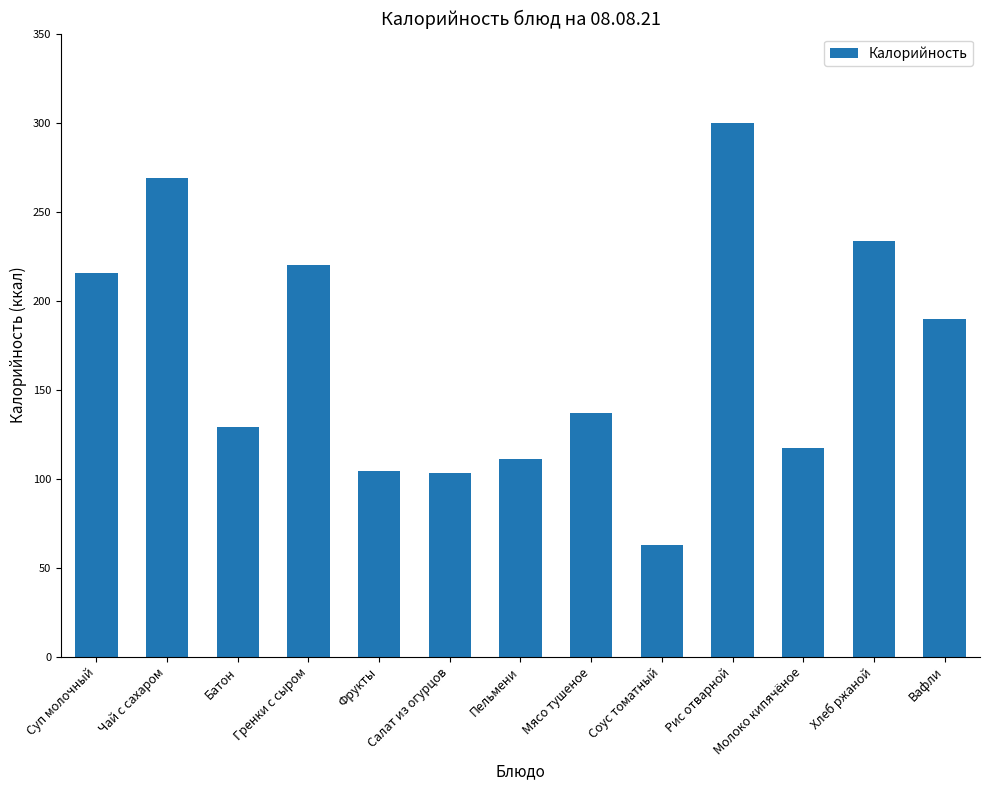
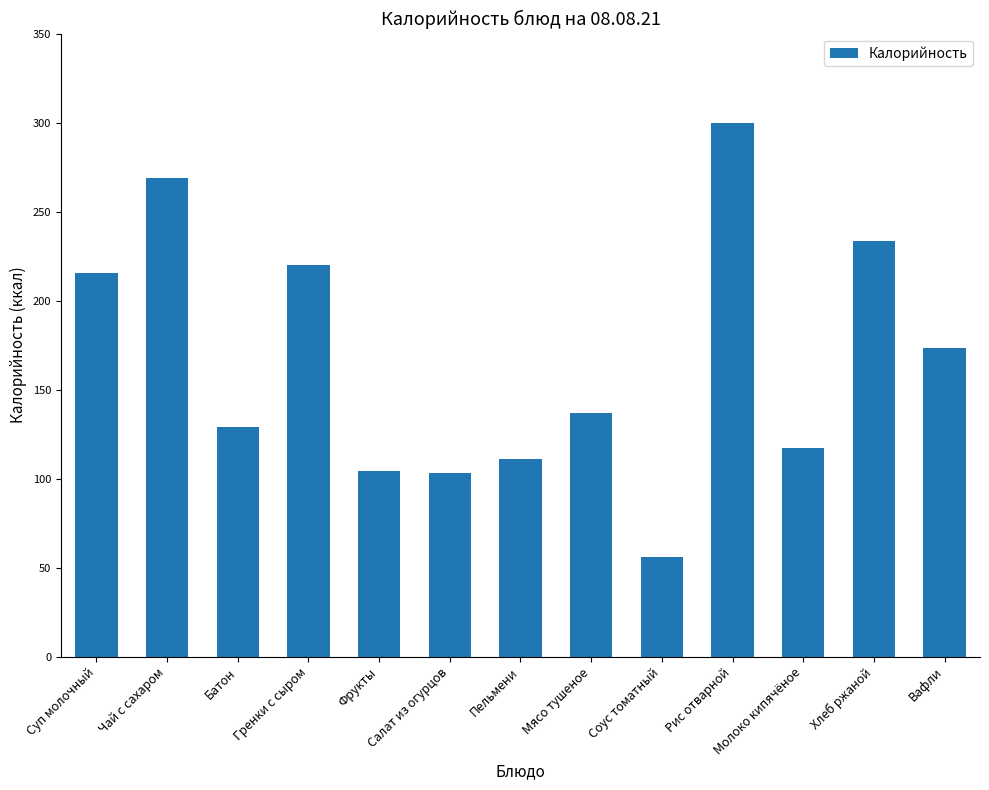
  {
    "Суп молочный": 216,
    "Чай с сахаром": 269,
    "Батон": 129,
    "Гренки с сыром": 220,
    "Фрукты": 105,
    "Салат из огурцов": 103,
    "Пельмени": 111,
    "Мясо тушеное": 137,
-   "Соус томатный": 63,
+   "Соус томатный": 56,
    "Рис отварной": 300,
    "Молоко кипячёное": 117,
    "Хлеб ржаной": 234,
-   "Вафли": 190
+   "Вафли": 173
  }
